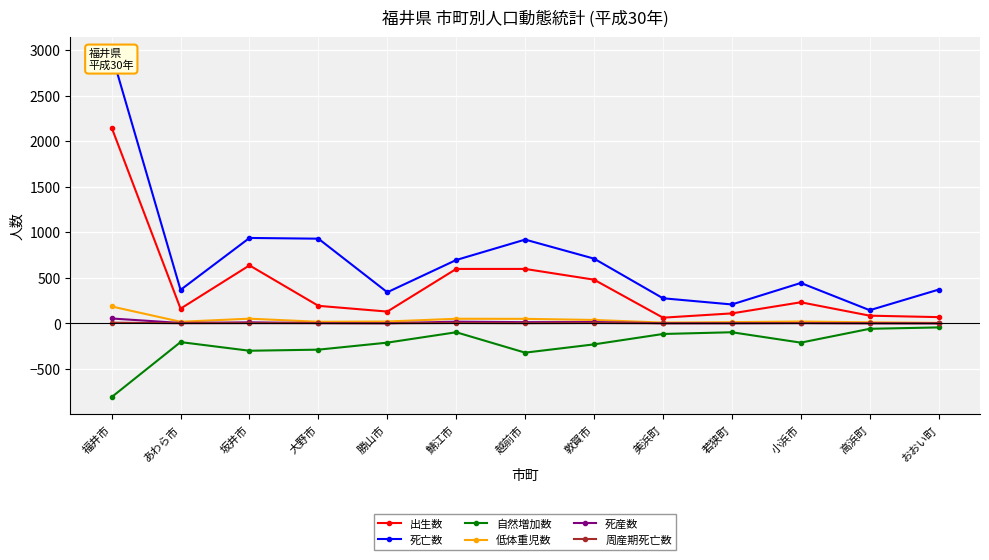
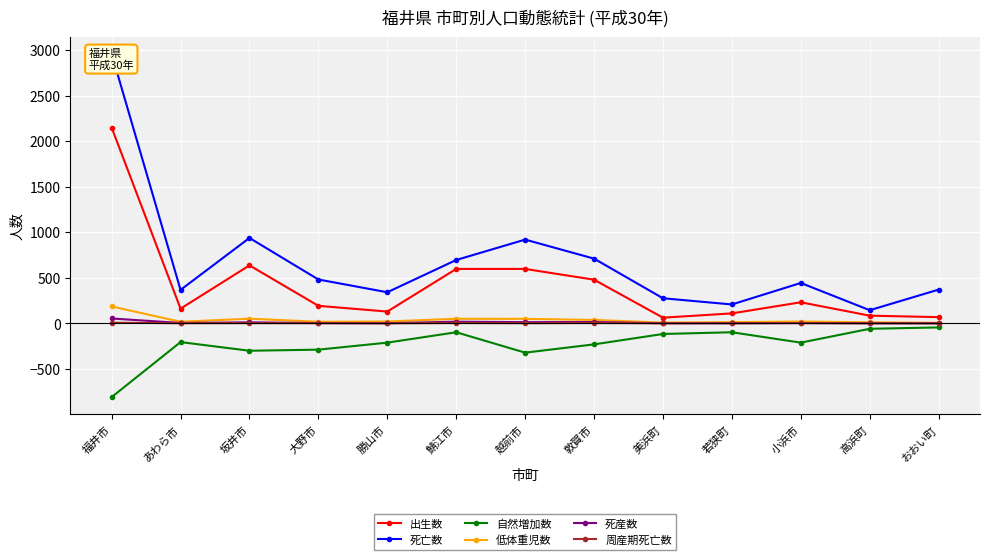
  {
    "出生数": {
      "福井市": 2100,
      "あわら市": 200,
      "坂井市": 600,
      "大野市": 200,
      "勝山市": 100,
      "鯖江市": 600,
      "越前市": 600,
      "敦賀市": 500,
      "美浜町": 100,
      "若狭町": 100,
      "小浜市": 200,
      "高浜町": 100,
      "おおい町": 100
    },
    "死亡数": {
      "あわら市": 400,
      "坂井市": 900,
-     "大野市": 900,
+     "大野市": 500,
      "勝山市": 300,
      "鯖江市": 700,
      "越前市": 900,
      "敦賀市": 700,
      "美浜町": 300,
      "若狭町": 200,
      "小浜市": 400,
      "高浜町": 100,
      "おおい町": 400
    },
    "自然増加数": {
      "福井市": -800,
      "あわら市": -200,
      "坂井市": -300,
      "大野市": -300,
      "勝山市": -200,
      "鯖江市": -100,
      "越前市": -300,
      "敦賀市": -200,
      "美浜町": -100,
      "若狭町": -100,
      "小浜市": -200,
      "高浜町": -100,
      "おおい町": 0
    },
    "低体重児数": {
      "福井市": 200,
      "坂井市": 100,
      "鯖江市": 100,
      "越前市": 0
    },
    "死産数": {
      "福井市": 100
    },
    "周産期死亡数": {
      "福井市": 0
    }
  }
